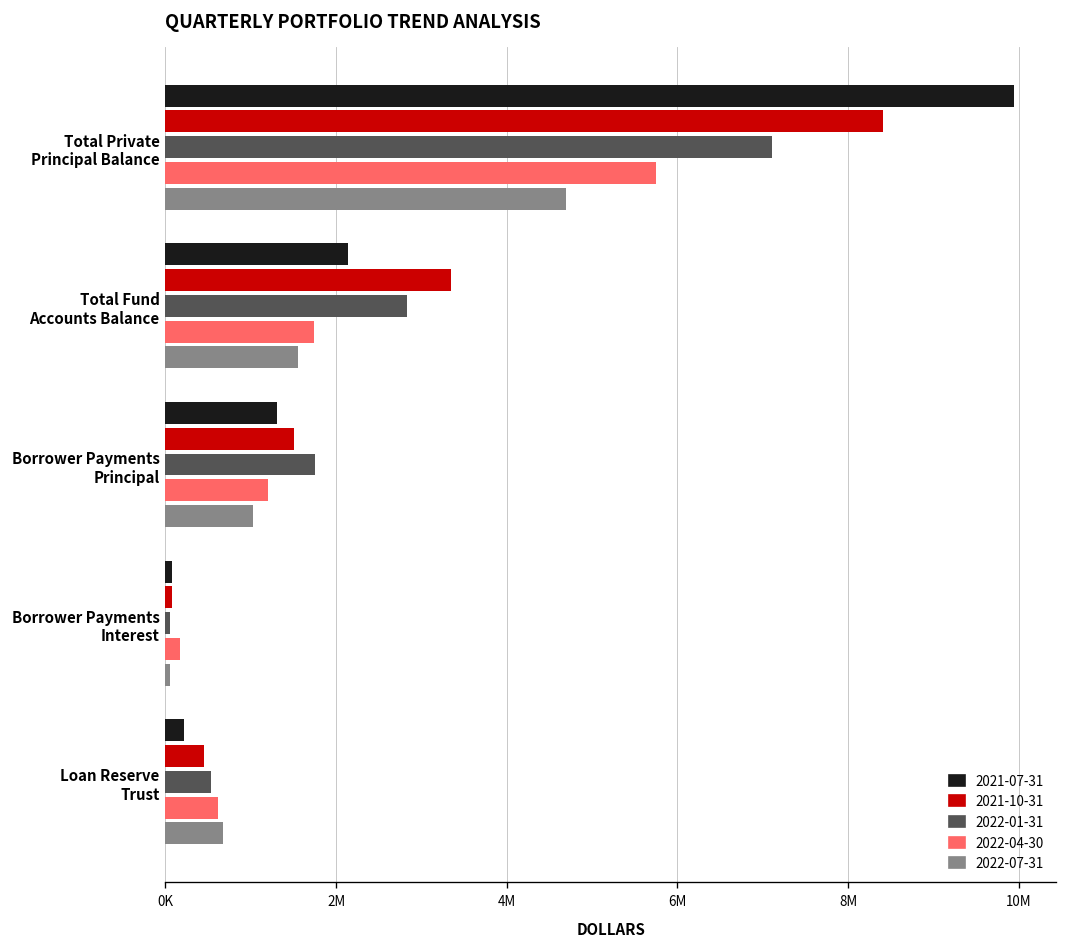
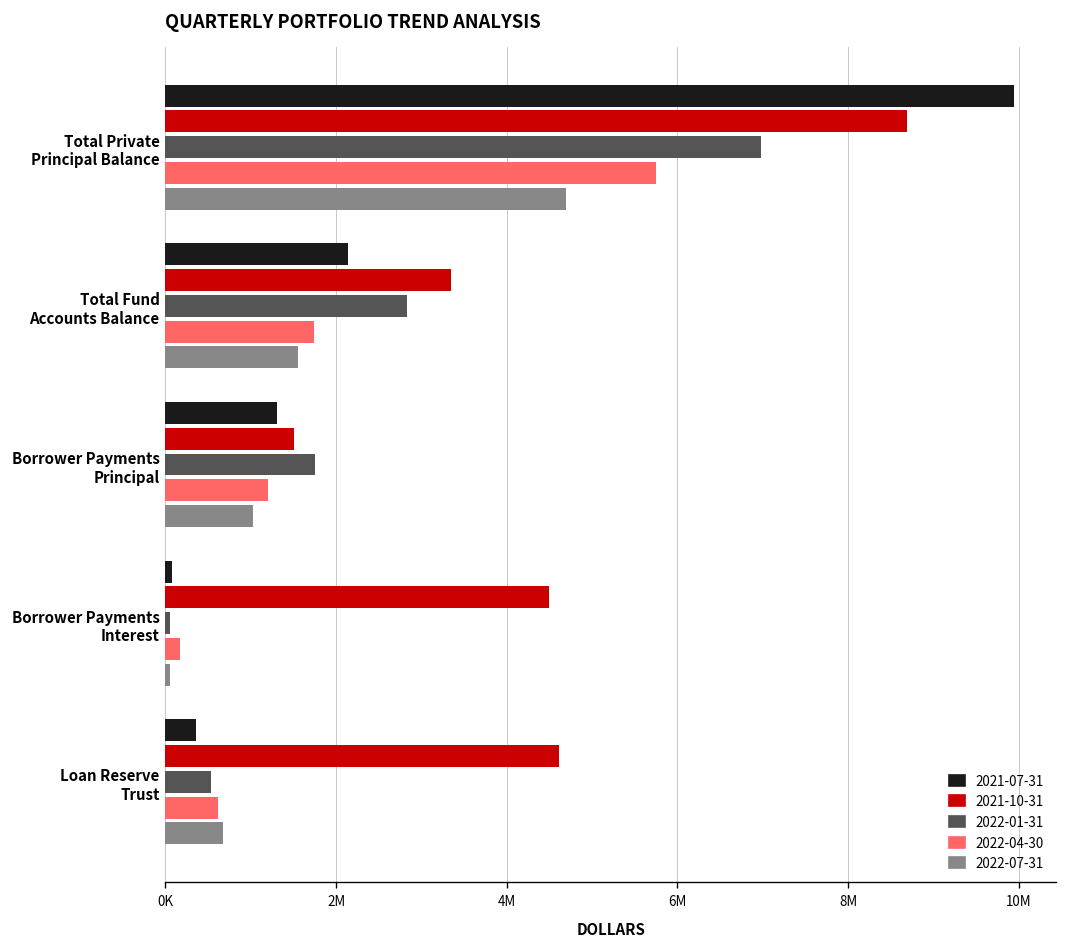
  {
    "2021-07-31": {
      "Total Private Principal Balance": 9900000,
      "Total Fund Accounts Balance": 2100000,
      "Borrower Payments Principal": 1300000,
      "Borrower Payments Interest": 100000,
-     "Loan Reserve Trust": 200000
+     "Loan Reserve Trust": 400000
    },
    "2021-10-31": {
-     "Total Private Principal Balance": 8400000,
+     "Total Private Principal Balance": 8700000,
      "Total Fund Accounts Balance": 3400000,
      "Borrower Payments Principal": 1500000,
-     "Borrower Payments Interest": 100000,
-     "Loan Reserve Trust": 500000
+     "Borrower Payments Interest": 4500000,
+     "Loan Reserve Trust": 4600000
    },
    "2022-01-31": {
-     "Total Private Principal Balance": 7100000,
+     "Total Private Principal Balance": 7000000,
      "Total Fund Accounts Balance": 2800000,
      "Borrower Payments Principal": 1800000,
      "Borrower Payments Interest": 100000,
      "Loan Reserve Trust": 500000
    },
    "2022-04-30": {
      "Total Private Principal Balance": 5800000,
      "Total Fund Accounts Balance": 1700000,
      "Borrower Payments Principal": 1200000,
      "Borrower Payments Interest": 200000,
      "Loan Reserve Trust": 600000
    },
    "2022-07-31": {
      "Total Private Principal Balance": 4700000,
      "Total Fund Accounts Balance": 1600000,
      "Borrower Payments Principal": 1000000,
      "Borrower Payments Interest": 0,
      "Loan Reserve Trust": 700000
    }
  }
